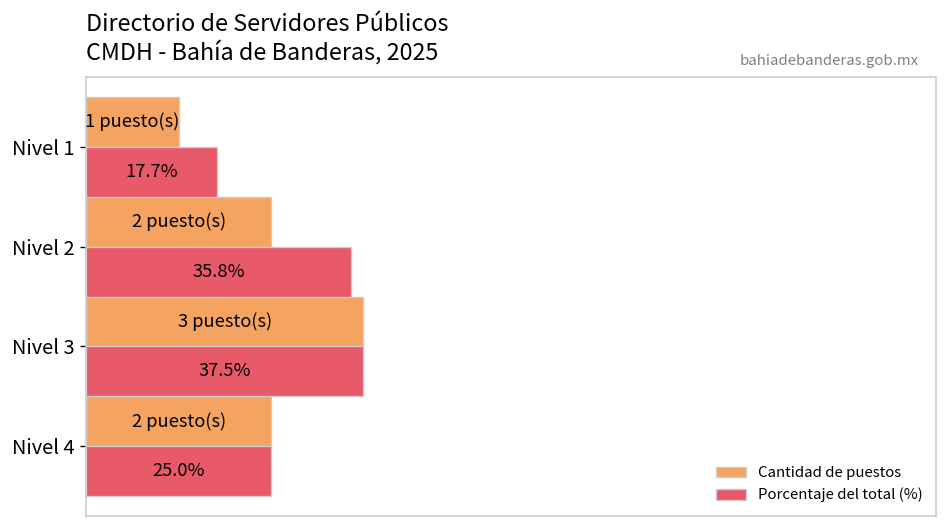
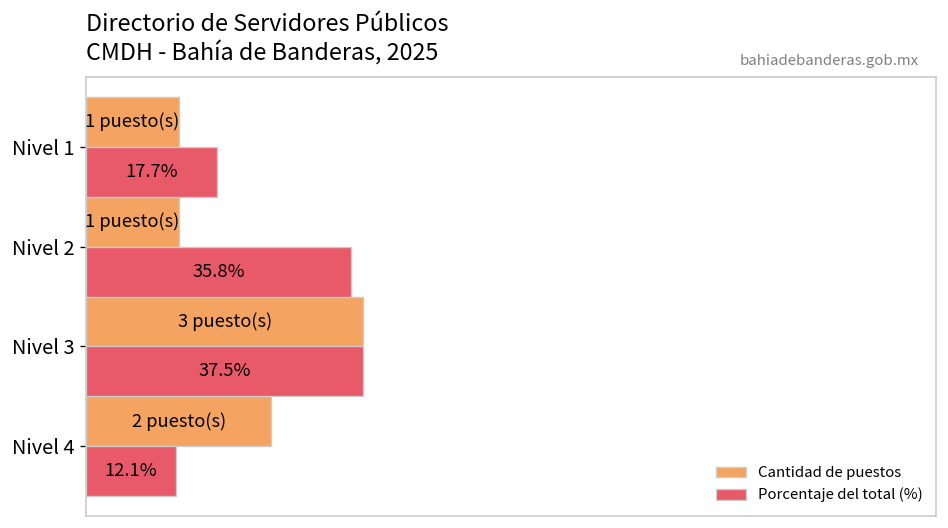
  {
    "Cantidad de puestos": {
-     "Nivel 2": "2"
+     "Nivel 2": "1"
    },
    "Porcentaje del total (%)": {
      "Nivel 1": "17.7%",
      "Nivel 2": "35.8%",
      "Nivel 3": "37.5%",
-     "Nivel 4": "25.0%"
+     "Nivel 4": "12.1%"
    }
  }
